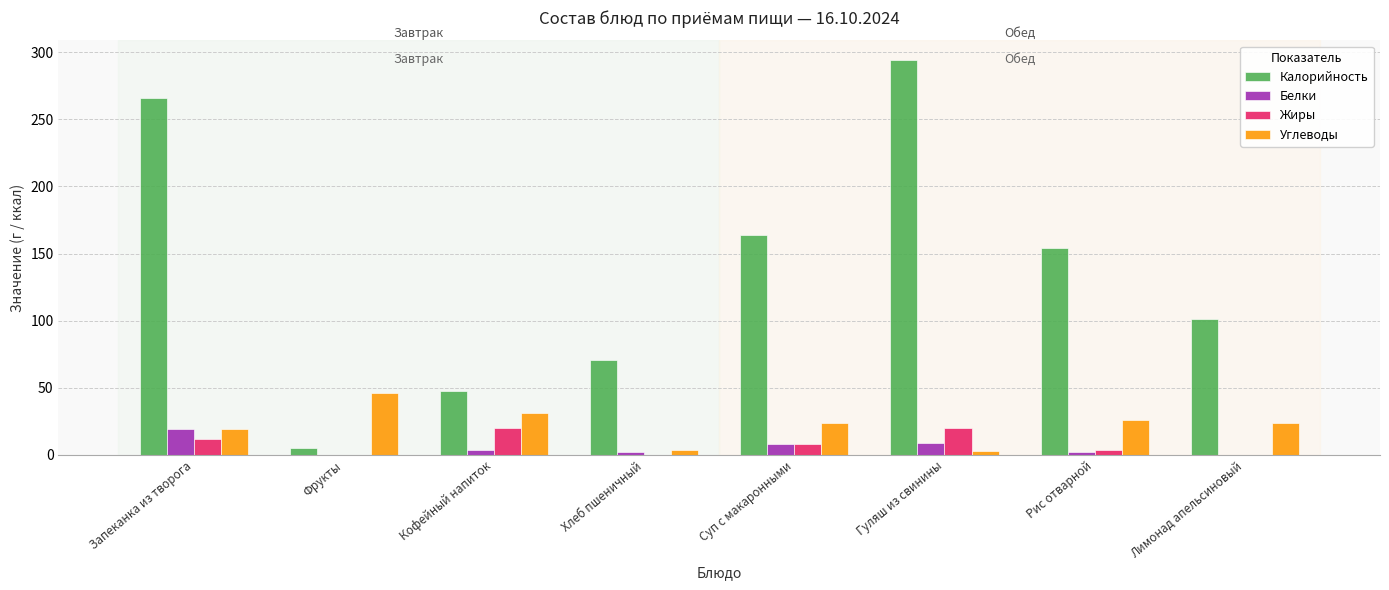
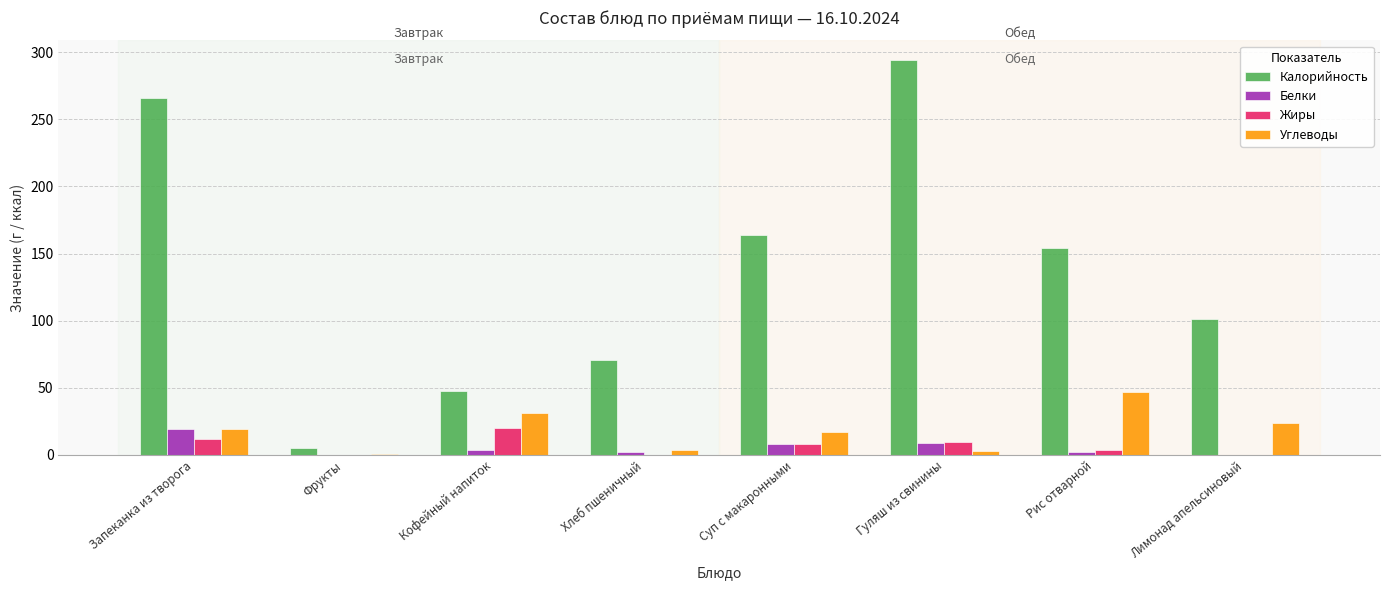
  {
    "Калорийность": {
      "Запеканка из творога": 266,
      "Фрукты": 5,
      "Кофейный напиток": 48,
      "Хлеб пшеничный": 71,
      "Суп с макаронными": 164,
      "Гуляш из свинины": 294,
      "Рис отварной": 154,
      "Лимонад апельсиновый": 101
    },
    "Белки": {
      "Запеканка из творога": 19,
      "Фрукты": 0,
      "Кофейный напиток": 4,
      "Хлеб пшеничный": 2,
      "Суп с макаронными": 8,
      "Гуляш из свинины": 9,
      "Рис отварной": 2,
      "Лимонад апельсиновый": 0
    },
    "Жиры": {
      "Запеканка из творога": 12,
      "Фрукты": 0,
      "Кофейный напиток": 20,
      "Хлеб пшеничный": 0,
      "Суп с макаронными": 8,
-     "Гуляш из свинины": 20,
+     "Гуляш из свинины": 10,
      "Рис отварной": 4,
      "Лимонад апельсиновый": 0
    },
    "Углеводы": {
      "Запеканка из творога": 19,
-     "Фрукты": 46,
+     "Фрукты": 1,
      "Кофейный напиток": 31,
      "Хлеб пшеничный": 4,
-     "Суп с макаронными": 24,
+     "Суп с макаронными": 17,
      "Гуляш из свинины": 3,
-     "Рис отварной": 26,
+     "Рис отварной": 47,
      "Лимонад апельсиновый": 24
    }
  }
